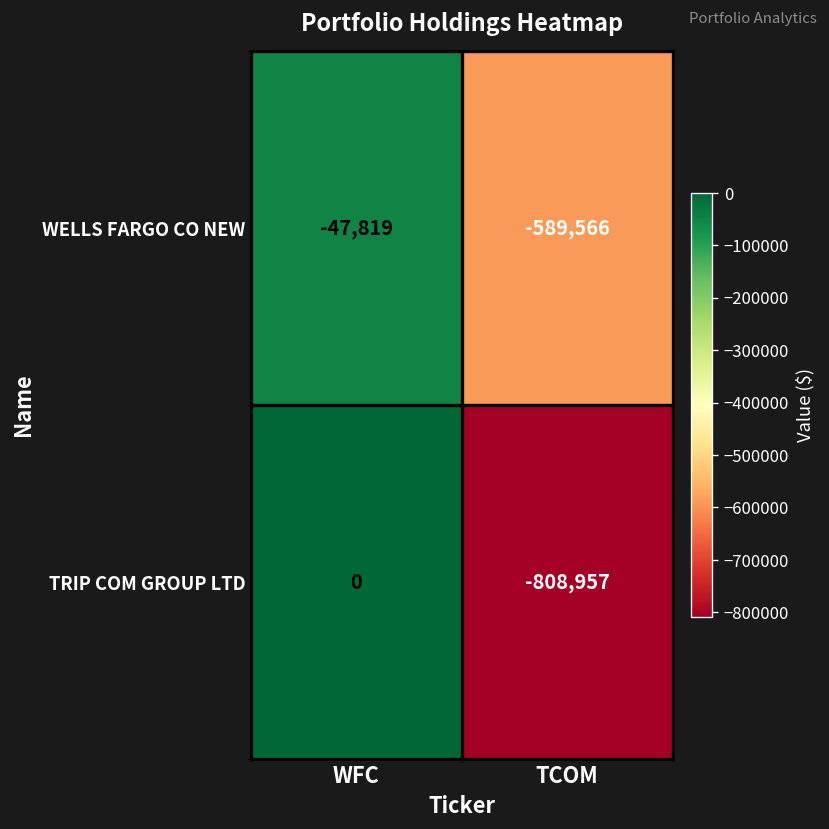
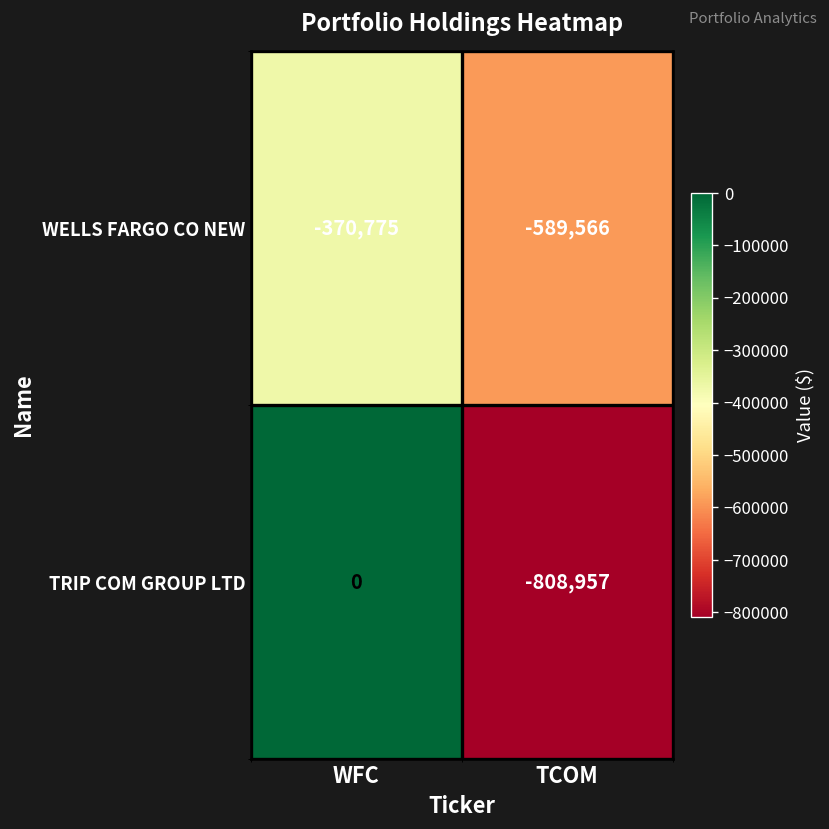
  {
    "WELLS FARGO CO NEW": {
-     "WFC": "-47,819",
+     "WFC": "-370,775",
      "TCOM": "-589,566"
    },
    "TRIP COM GROUP LTD": {
      "WFC": "0",
      "TCOM": "-808,957"
    }
  }
